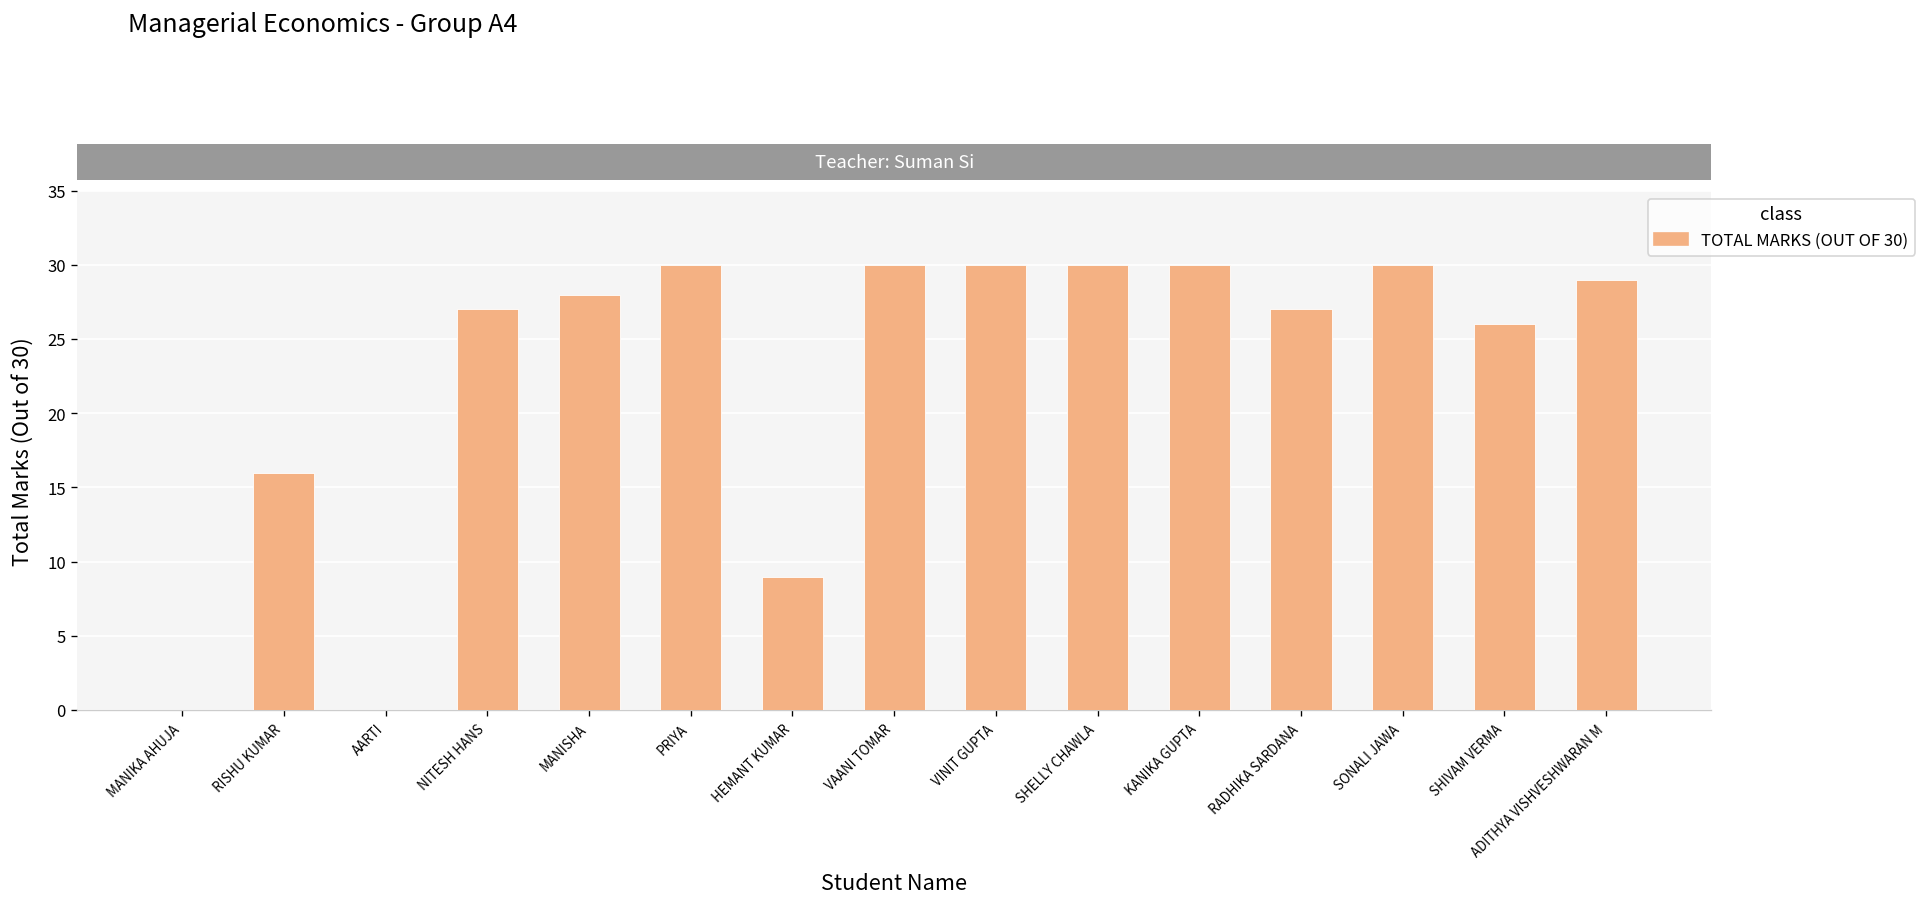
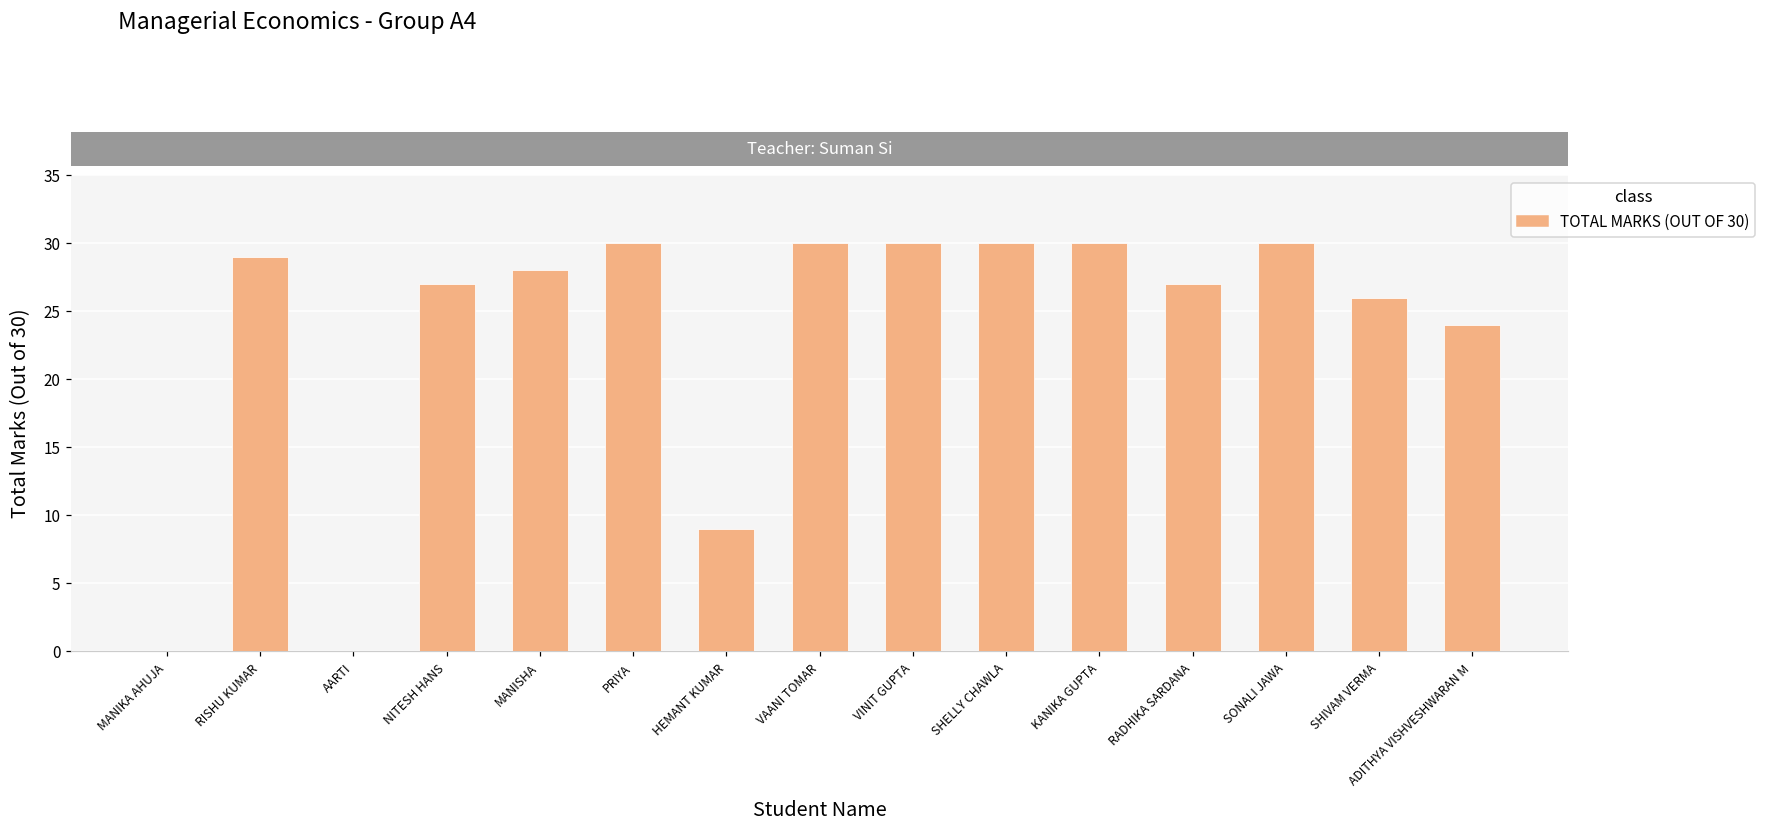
  {
    "MANIKA AHUJA": 0,
-   "RISHU KUMAR": 16,
+   "RISHU KUMAR": 29,
    "AARTI": 0,
    "NITESH HANS": 27,
    "MANISHA": 28,
    "PRIYA": 30,
    "HEMANT KUMAR": 9,
    "VAANI TOMAR": 30,
    "VINIT GUPTA": 30,
    "SHELLY CHAWLA": 30,
    "KANIKA GUPTA": 30,
    "RADHIKA SARDANA": 27,
    "SONALI JAWA": 30,
    "SHIVAM VERMA": 26,
-   "ADITHYA VISHVESHWARAN M": 29
+   "ADITHYA VISHVESHWARAN M": 24
  }
